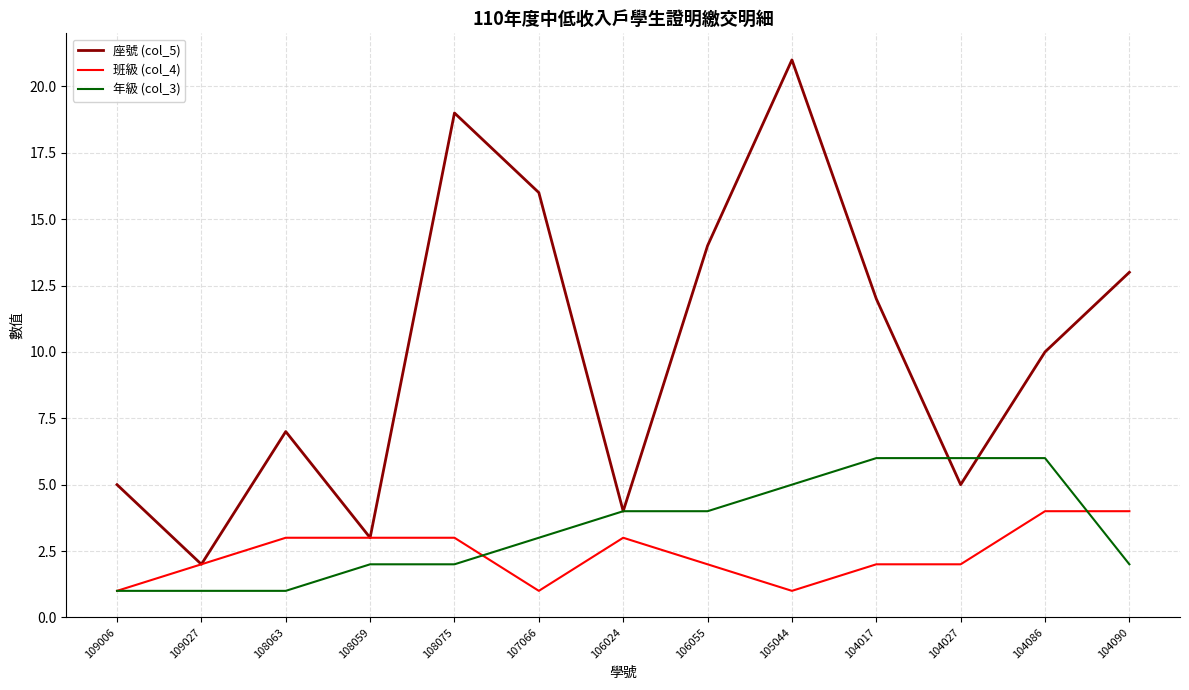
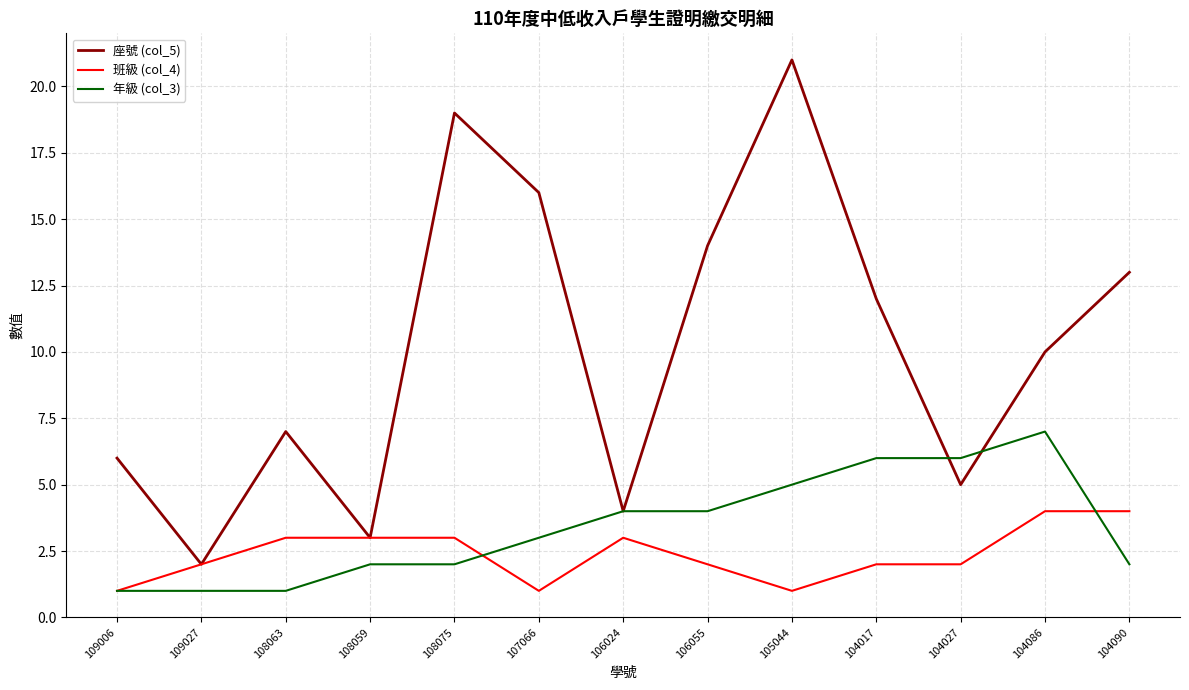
  {
    "座號 (col_5)": {
-     "109006": 5,
+     "109006": 6,
      "108063": 7,
      "108075": 19,
      "107066": 16,
      "106055": 14,
      "105044": 21,
      "104017": 12,
      "104027": 5,
      "104086": 10,
      "104090": 13
    },
    "班級 (col_4)": {
      "108063": 3,
      "108075": 3,
      "107066": 1,
      "106024": 3,
      "106055": 2,
      "105044": 1,
      "104017": 2,
      "104027": 2,
      "104086": 4,
      "104090": 4
    },
    "年級 (col_3)": {
      "109027": 1,
      "108063": 1,
      "108059": 2,
      "108075": 2,
      "107066": 3,
      "106055": 4,
      "105044": 5,
      "104017": 6,
      "104027": 6,
-     "104086": 6,
+     "104086": 7,
      "104090": 2
    }
  }
